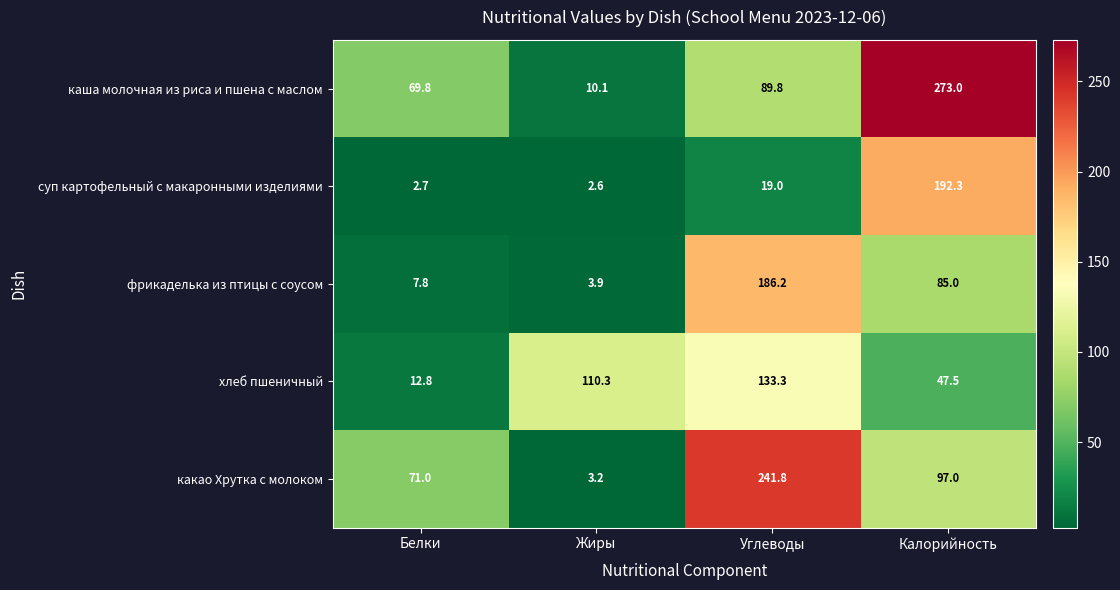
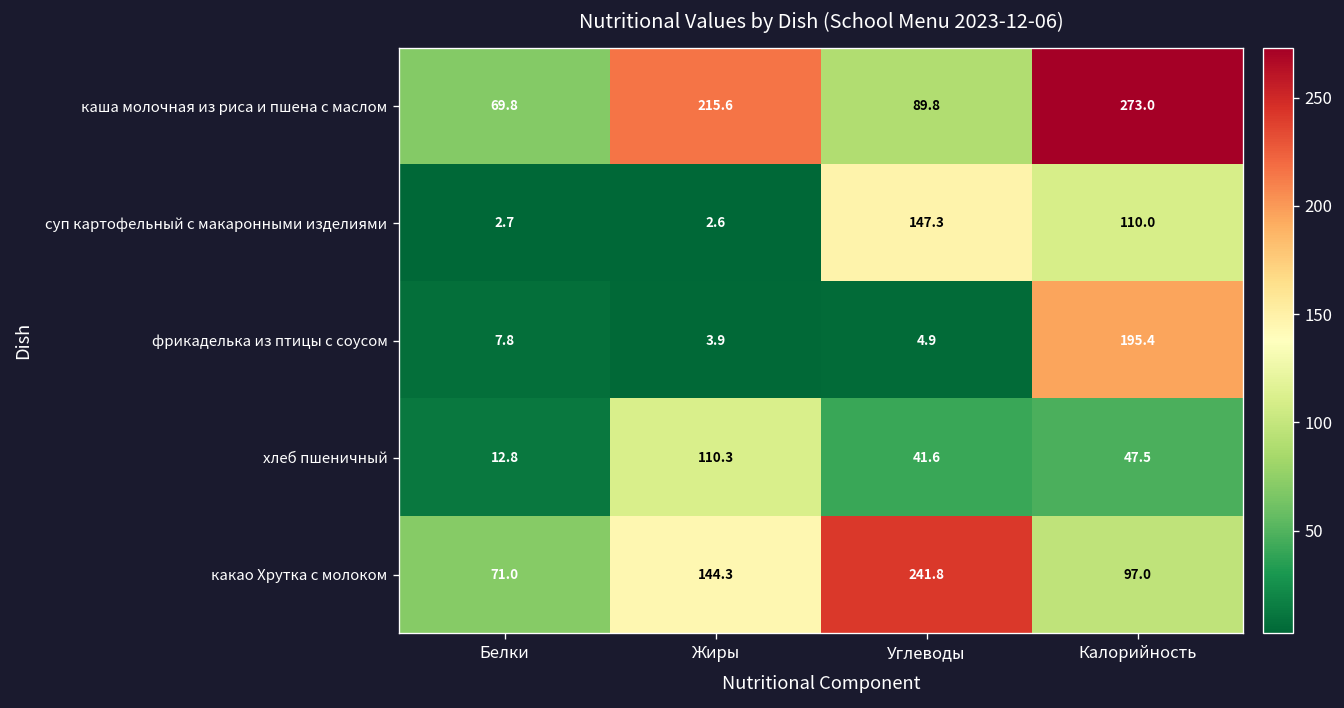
  {
    "каша молочная из риса и пшена с маслом": {
      "Белки": 69.8,
-     "Жиры": 10.1,
+     "Жиры": 215.6,
      "Углеводы": 89.8,
      "Калорийность": 273.0
    },
    "суп картофельный с макаронными изделиями": {
      "Белки": 2.7,
      "Жиры": 2.6,
-     "Углеводы": 19.0,
-     "Калорийность": 192.3
+     "Углеводы": 147.3,
+     "Калорийность": 110.0
    },
    "фрикаделька из птицы с соусом": {
      "Белки": 7.8,
      "Жиры": 3.9,
-     "Углеводы": 186.2,
-     "Калорийность": 85.0
+     "Углеводы": 4.9,
+     "Калорийность": 195.4
    },
    "хлеб пшеничный": {
      "Белки": 12.8,
      "Жиры": 110.3,
-     "Углеводы": 133.3,
+     "Углеводы": 41.6,
      "Калорийность": 47.5
    },
    "какао Хрутка с молоком": {
      "Белки": 71.0,
-     "Жиры": 3.2,
+     "Жиры": 144.3,
      "Углеводы": 241.8,
      "Калорийность": 97.0
    }
  }
